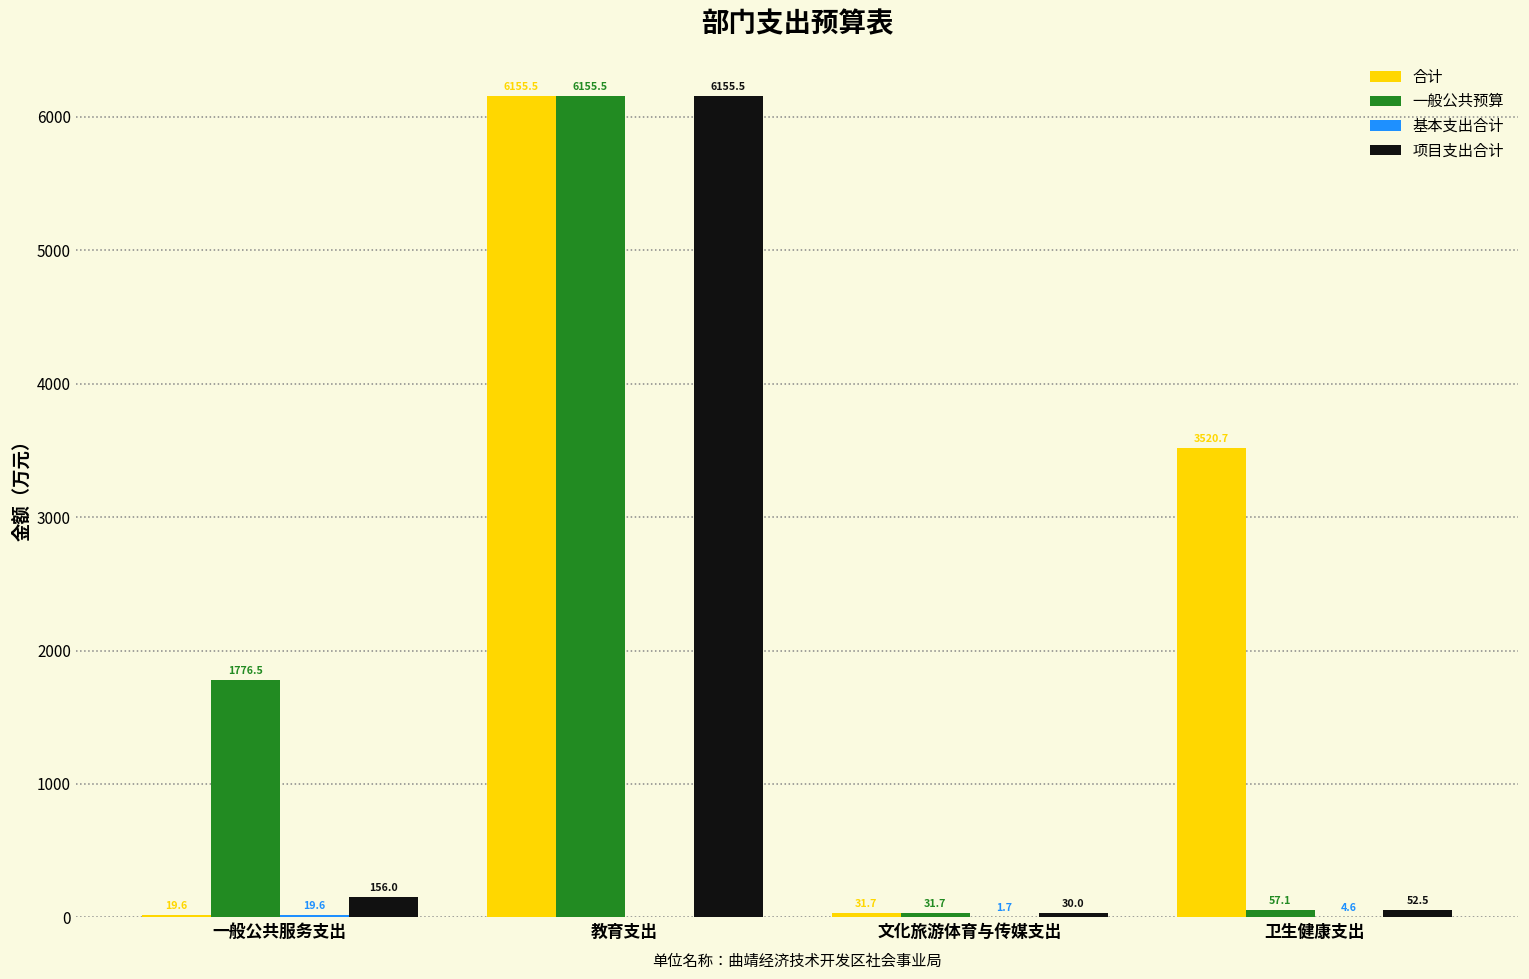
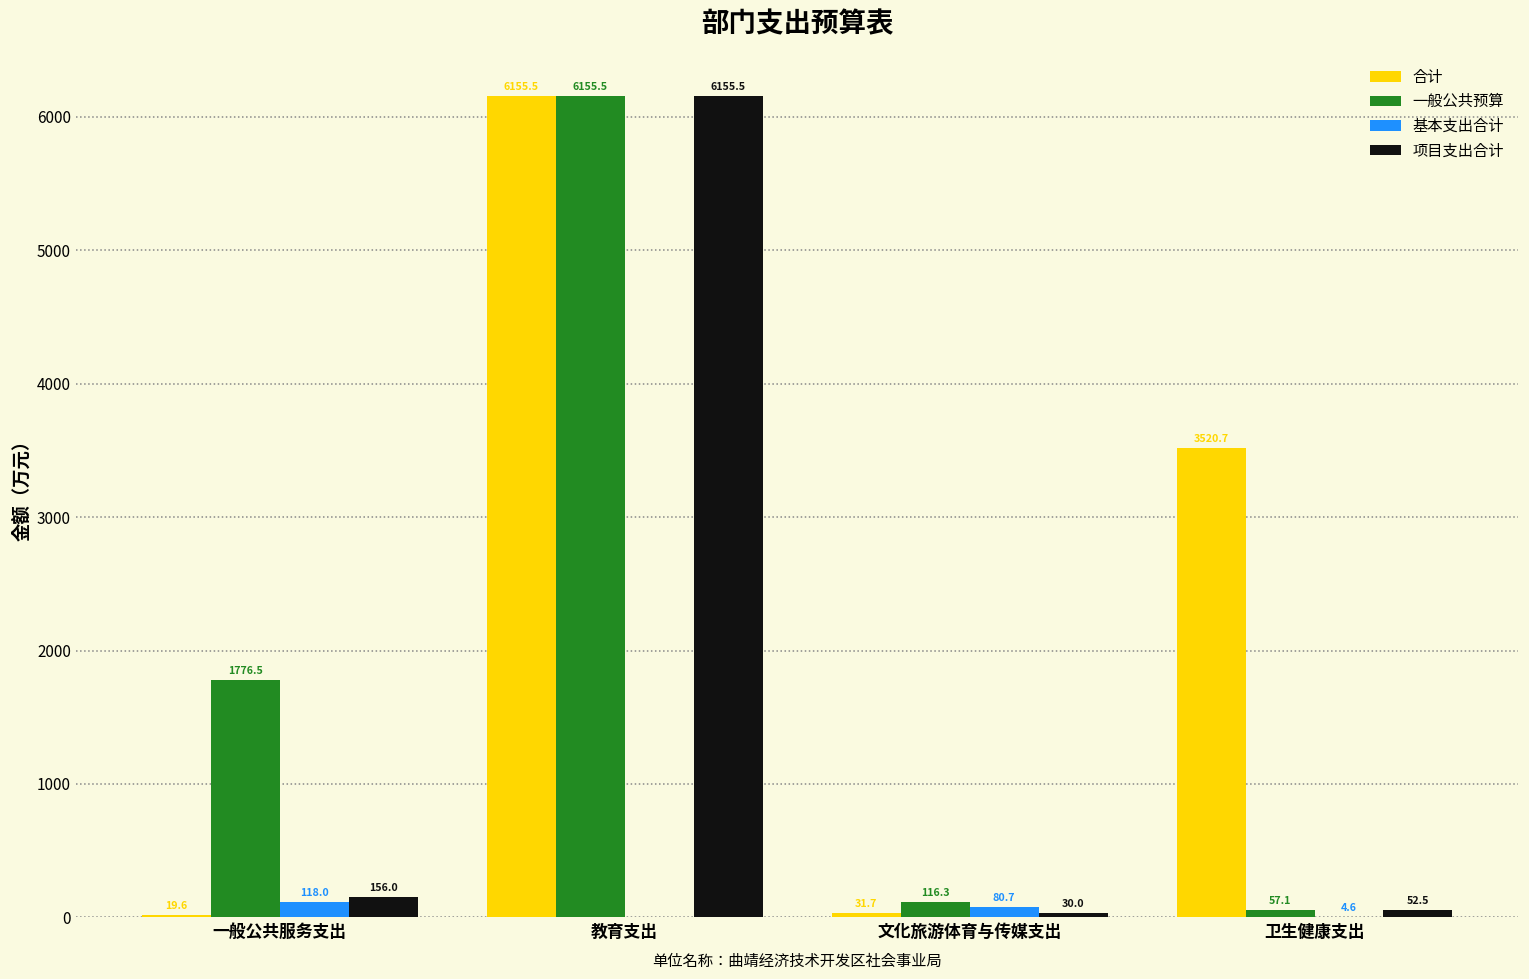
  {
    "合计": {
      "一般公共服务支出": 19.6,
      "教育支出": 6155.5,
      "文化旅游体育与传媒支出": 31.7,
      "卫生健康支出": 3520.7
    },
    "一般公共预算": {
      "一般公共服务支出": 1776.5,
      "教育支出": 6155.5,
-     "文化旅游体育与传媒支出": 31.7,
+     "文化旅游体育与传媒支出": 116.3,
      "卫生健康支出": 57.1
    },
    "基本支出合计": {
-     "一般公共服务支出": 19.6,
-     "文化旅游体育与传媒支出": 1.7,
+     "一般公共服务支出": 118.0,
+     "文化旅游体育与传媒支出": 80.7,
      "卫生健康支出": 4.6
    },
    "项目支出合计": {
      "一般公共服务支出": 156.0,
      "教育支出": 6155.5,
      "文化旅游体育与传媒支出": 30.0,
      "卫生健康支出": 52.5
    }
  }
